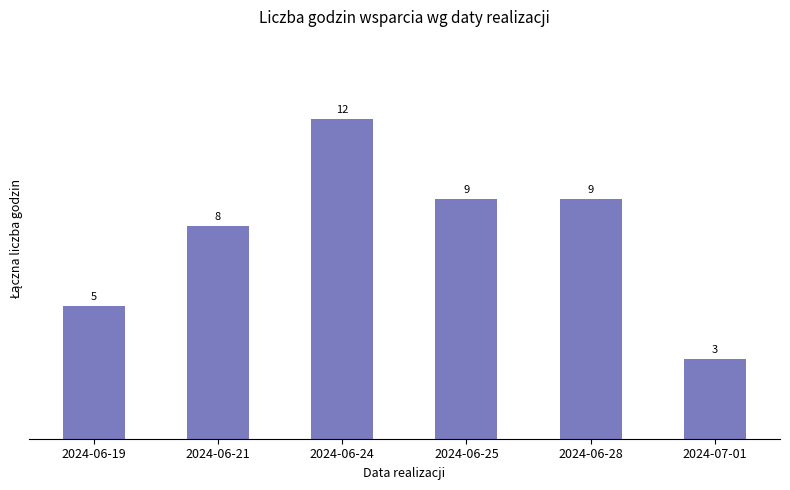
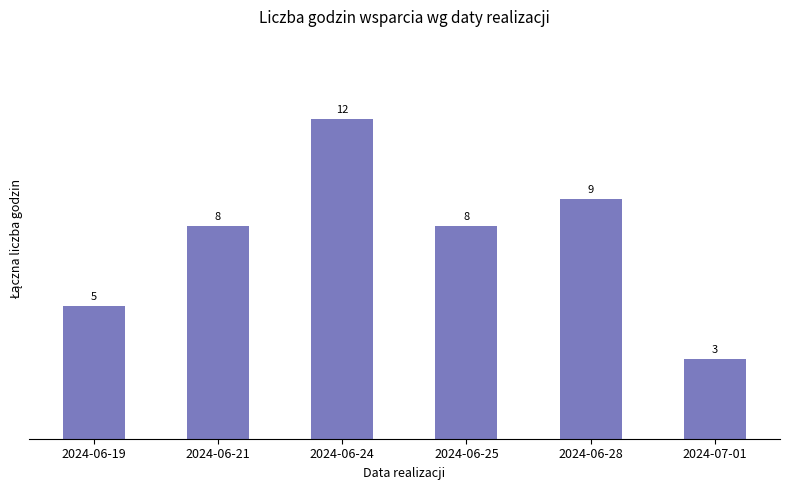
  {
    "2024-06-19": 5,
    "2024-06-21": 8,
    "2024-06-24": 12,
-   "2024-06-25": 9,
+   "2024-06-25": 8,
    "2024-06-28": 9,
    "2024-07-01": 3
  }
